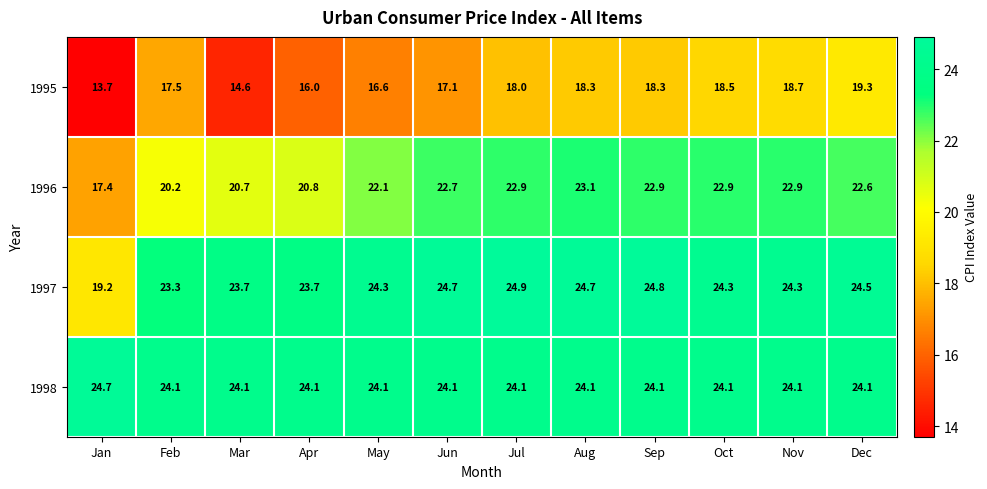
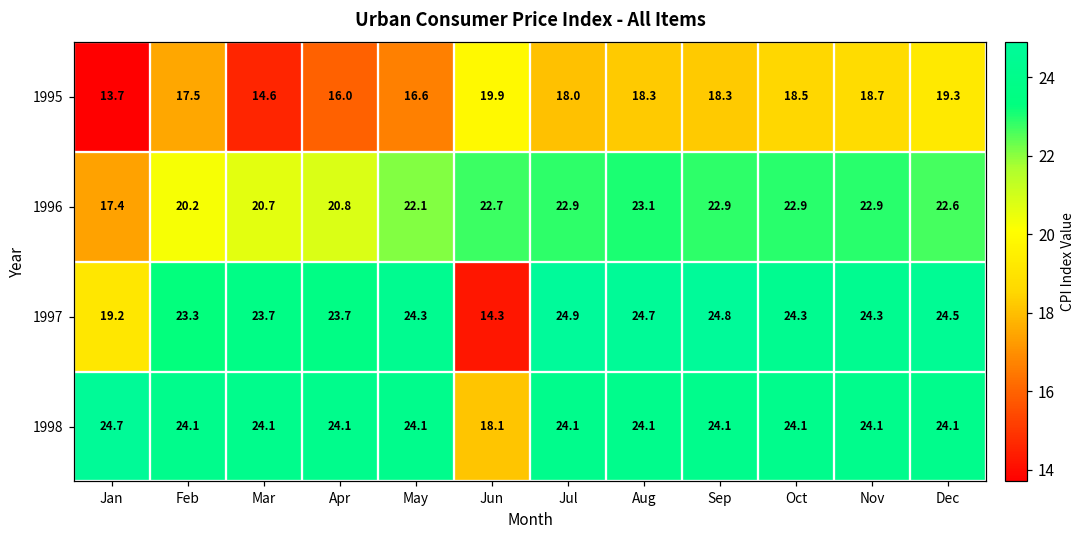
  {
    "1995": {
      "Jan": 13.7,
      "Feb": 17.5,
      "Mar": 14.6,
      "Apr": 16.0,
      "May": 16.6,
-     "Jun": 17.1,
+     "Jun": 19.9,
      "Jul": 18.0,
      "Aug": 18.3,
      "Sep": 18.3,
      "Oct": 18.5,
      "Nov": 18.7,
      "Dec": 19.3
    },
    "1996": {
      "Jan": 17.4,
      "Feb": 20.2,
      "Mar": 20.7,
      "Apr": 20.8,
      "May": 22.1,
      "Jun": 22.7,
      "Jul": 22.9,
      "Aug": 23.1,
      "Sep": 22.9,
      "Oct": 22.9,
      "Nov": 22.9,
      "Dec": 22.6
    },
    "1997": {
      "Jan": 19.2,
      "Feb": 23.3,
      "Mar": 23.7,
      "Apr": 23.7,
      "May": 24.3,
-     "Jun": 24.7,
+     "Jun": 14.3,
      "Jul": 24.9,
      "Aug": 24.7,
      "Sep": 24.8,
      "Oct": 24.3,
      "Nov": 24.3,
      "Dec": 24.5
    },
    "1998": {
      "Jan": 24.7,
      "Feb": 24.1,
      "Mar": 24.1,
      "Apr": 24.1,
      "May": 24.1,
-     "Jun": 24.1,
+     "Jun": 18.1,
      "Jul": 24.1,
      "Aug": 24.1,
      "Sep": 24.1,
      "Oct": 24.1,
      "Nov": 24.1,
      "Dec": 24.1
    }
  }
